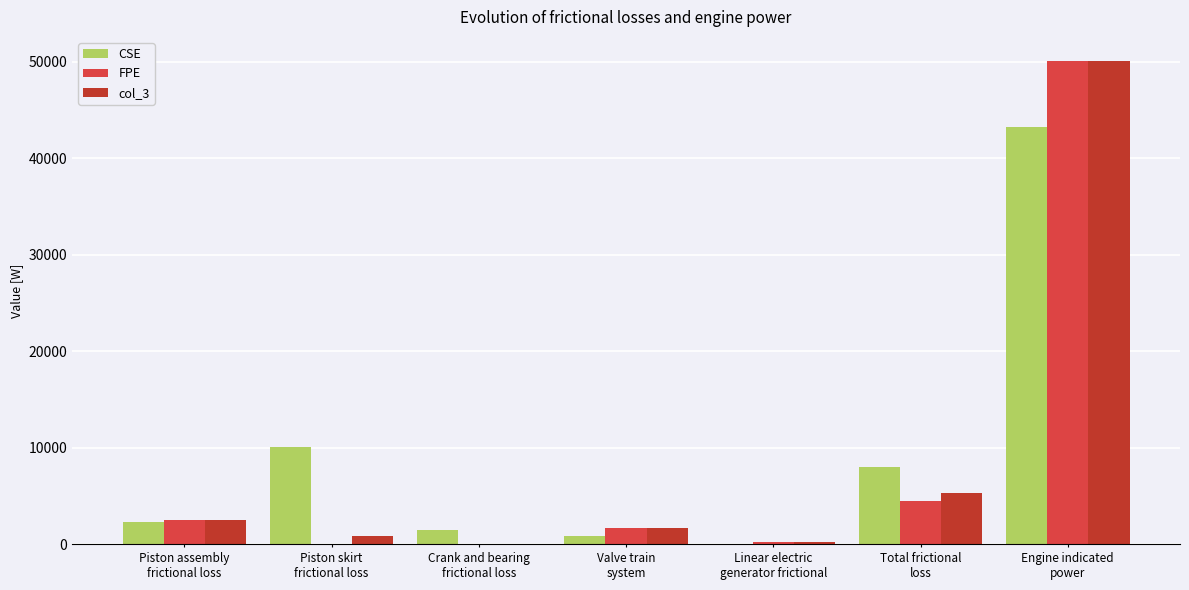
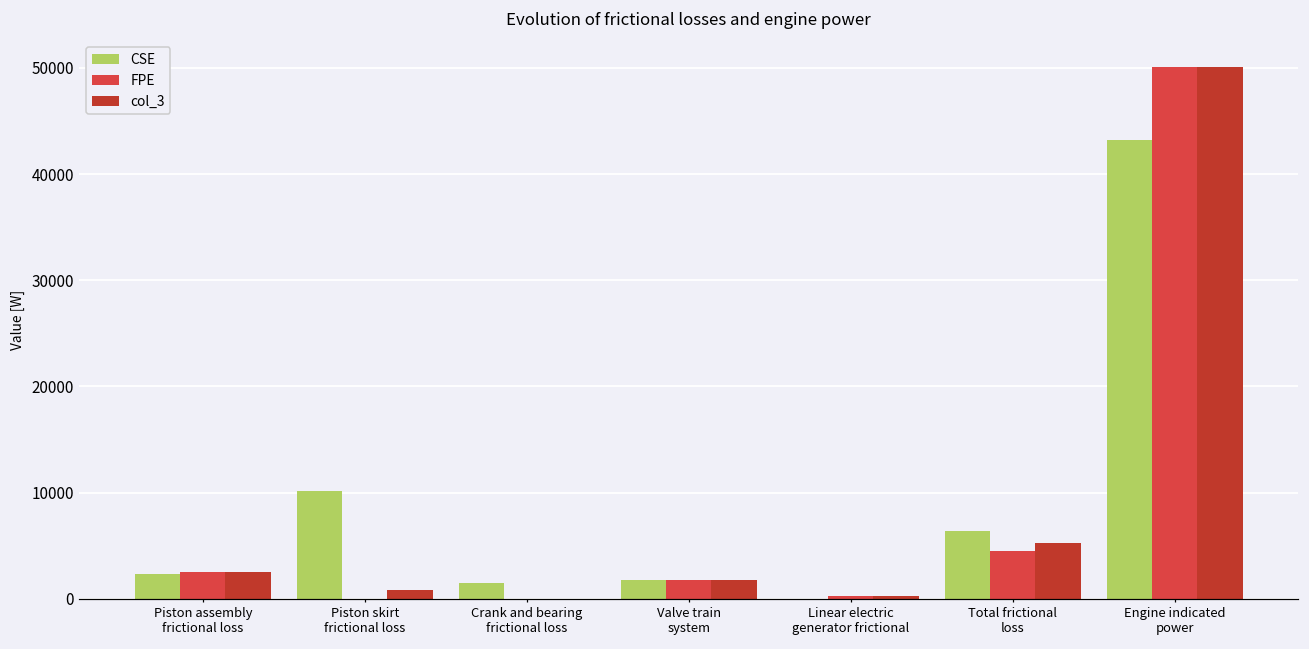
  {
    "CSE": {
      "Piston assembly frictional loss": 2000,
      "Piston skirt frictional loss": 10000,
      "Crank and bearing frictional loss": 2000,
-     "Valve train system": 1000,
+     "Valve train system": 2000,
      "Linear electric generator frictional": 0,
-     "Total frictional loss": 8000,
+     "Total frictional loss": 6000,
      "Engine indicated power": 43000
    }
  }
